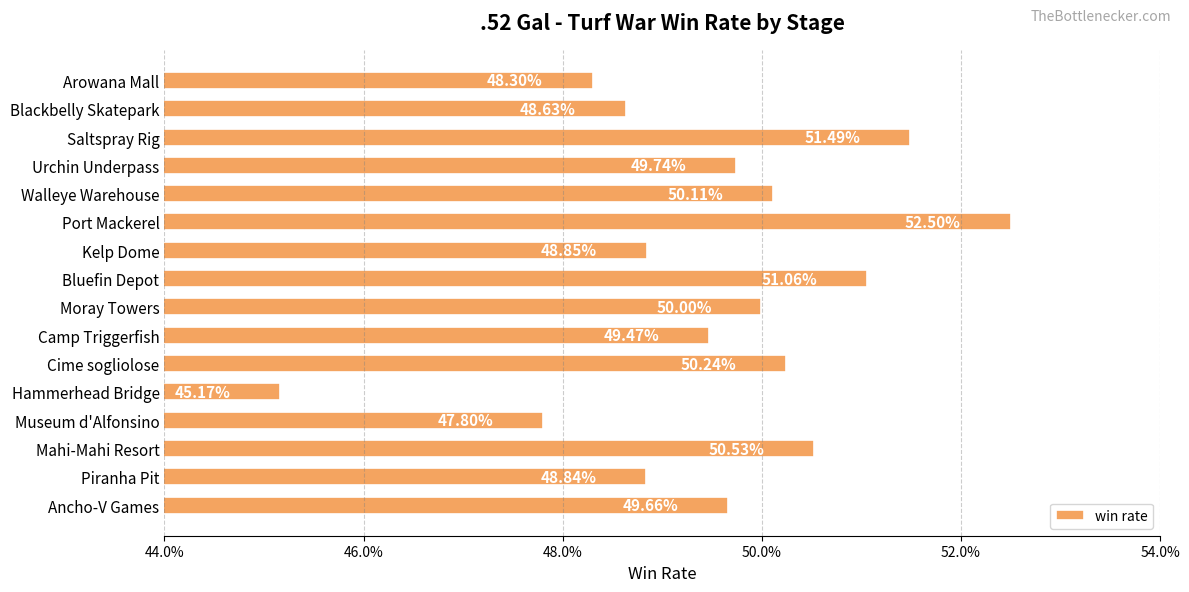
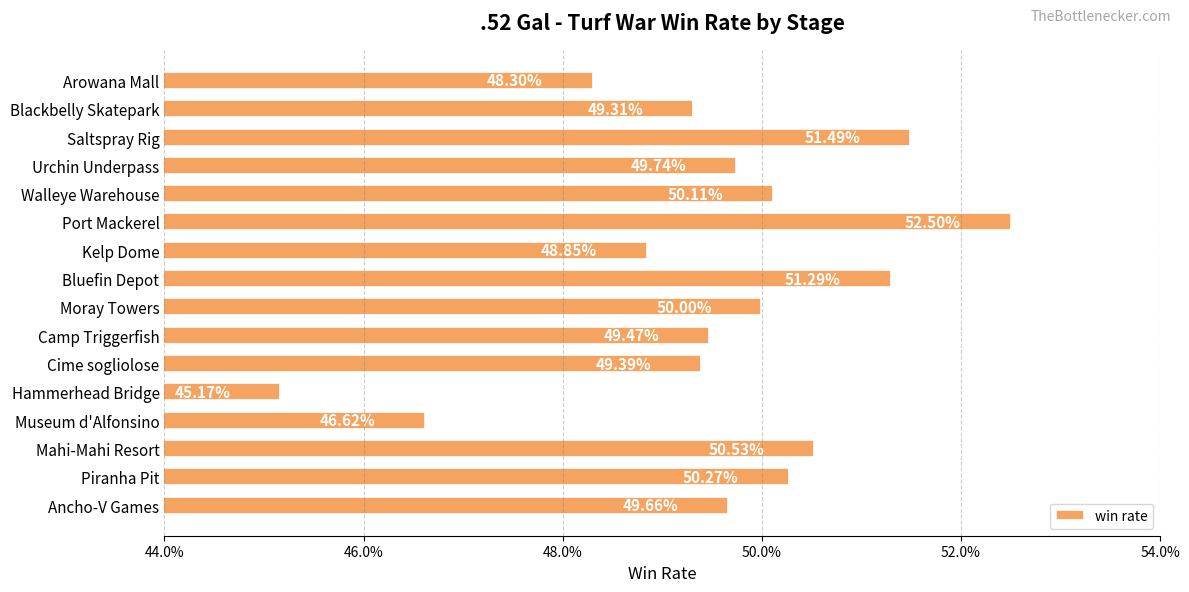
  {
    "Arowana Mall": "48.30%",
-   "Blackbelly Skatepark": "48.63%",
+   "Blackbelly Skatepark": "49.31%",
    "Saltspray Rig": "51.49%",
    "Urchin Underpass": "49.74%",
    "Walleye Warehouse": "50.11%",
    "Port Mackerel": "52.50%",
    "Kelp Dome": "48.85%",
-   "Bluefin Depot": "51.06%",
+   "Bluefin Depot": "51.29%",
    "Moray Towers": "50.00%",
    "Camp Triggerfish": "49.47%",
-   "Cime sogliolose": "50.24%",
+   "Cime sogliolose": "49.39%",
    "Hammerhead Bridge": "45.17%",
-   "Museum d'Alfonsino": "47.80%",
+   "Museum d'Alfonsino": "46.62%",
    "Mahi-Mahi Resort": "50.53%",
-   "Piranha Pit": "48.84%",
+   "Piranha Pit": "50.27%",
    "Ancho-V Games": "49.66%"
  }
